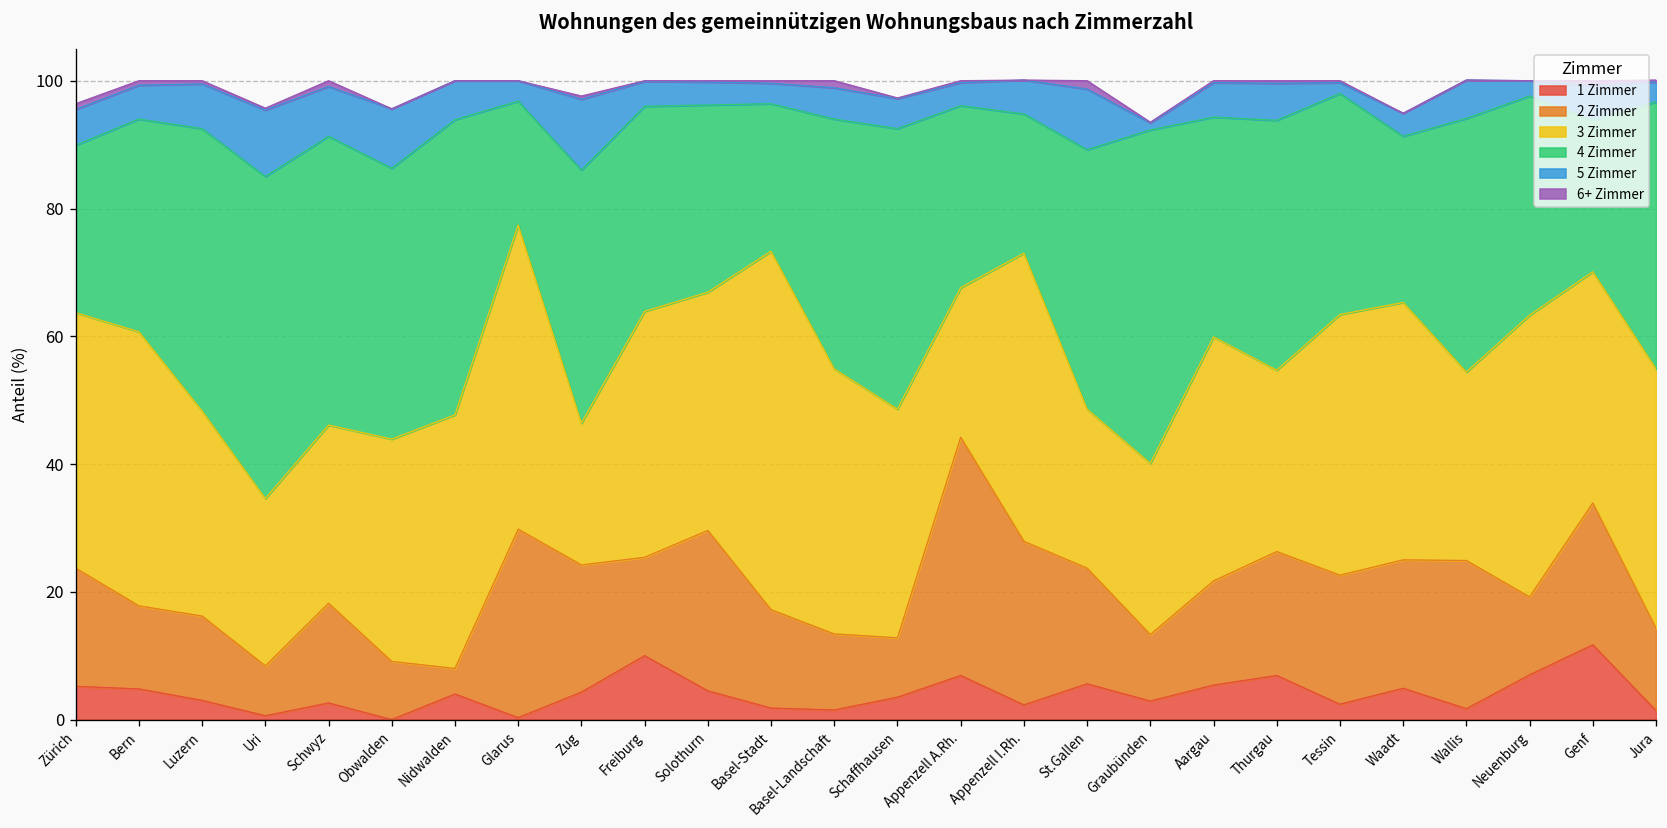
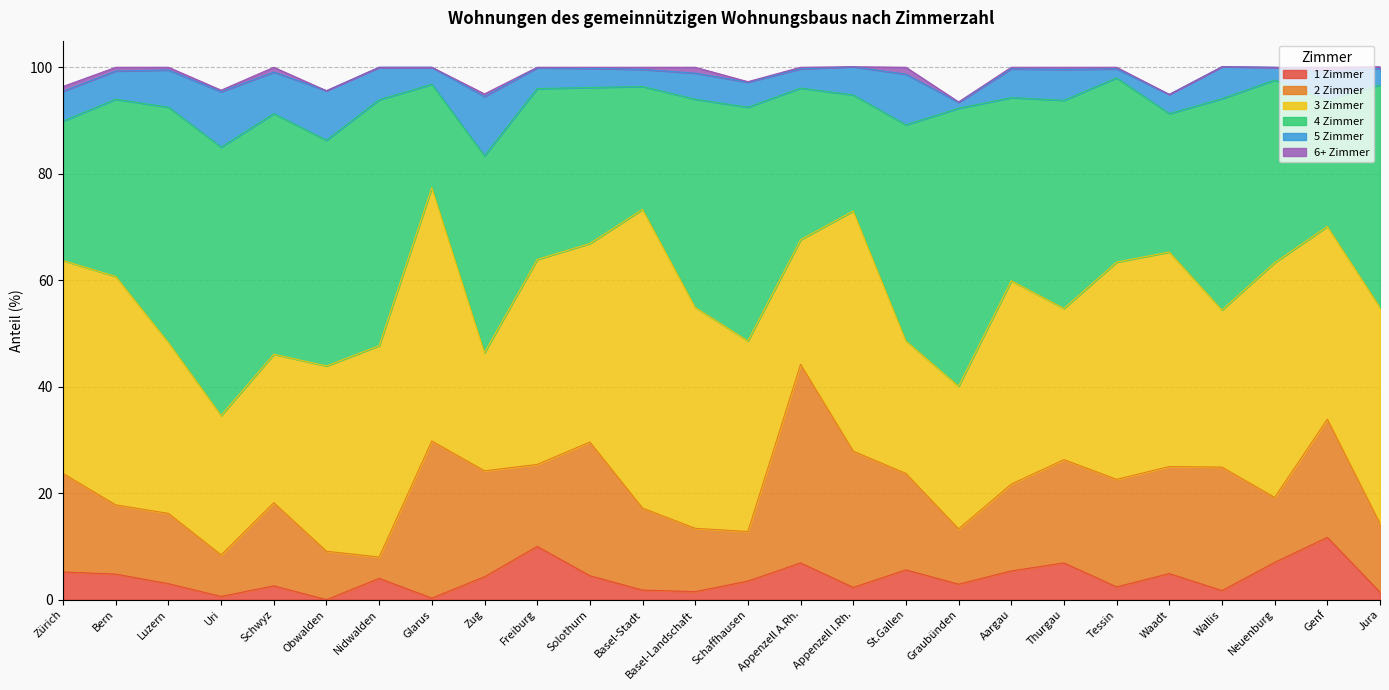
  {
    "3 Zimmer": {
      "Zürich": 40,
      "Bern": 43,
      "Luzern": 32,
      "Uri": 26,
      "Schwyz": 28,
      "Obwalden": 35,
      "Nidwalden": 40,
      "Glarus": 48,
      "Zug": 22,
      "Freiburg": 39,
      "Solothurn": 37,
      "Basel-Stadt": 56,
      "Basel-Landschaft": 42,
      "Schaffhausen": 36,
      "Appenzell A.Rh.": 23,
      "Appenzell I.Rh.": 45,
      "St.Gallen": 25,
      "Graubünden": 27,
      "Aargau": 38,
      "Thurgau": 28,
      "Tessin": 41,
      "Waadt": 40,
      "Wallis": 30,
      "Neuenburg": 44,
      "Genf": 36,
      "Jura": 41
    },
    "4 Zimmer": {
      "Zürich": 26,
      "Bern": 33,
      "Luzern": 44,
      "Uri": 50,
      "Schwyz": 45,
      "Obwalden": 42,
      "Nidwalden": 46,
      "Glarus": 19,
-     "Zug": 40,
+     "Zug": 37,
      "Freiburg": 32,
      "Solothurn": 29,
      "Basel-Stadt": 23,
      "Basel-Landschaft": 39,
      "Schaffhausen": 44,
      "Appenzell A.Rh.": 29,
      "Appenzell I.Rh.": 22,
      "St.Gallen": 41,
      "Graubünden": 52,
      "Aargau": 34,
      "Thurgau": 39,
      "Tessin": 35,
      "Waadt": 26,
      "Wallis": 40,
      "Neuenburg": 34,
      "Jura": 42
    },
    "5 Zimmer": {
      "Zürich": 6,
      "Bern": 5,
      "Luzern": 7,
      "Schwyz": 8,
      "Zug": 11,
      "Basel-Landschaft": 5,
      "St.Gallen": 10
    },
    "6+ Zimmer": {
      "Zürich": 1,
      "Bern": 1,
      "Luzern": 1,
      "Schwyz": 1,
      "Zug": 1,
      "Basel-Landschaft": 1,
      "St.Gallen": 1
    }
  }
